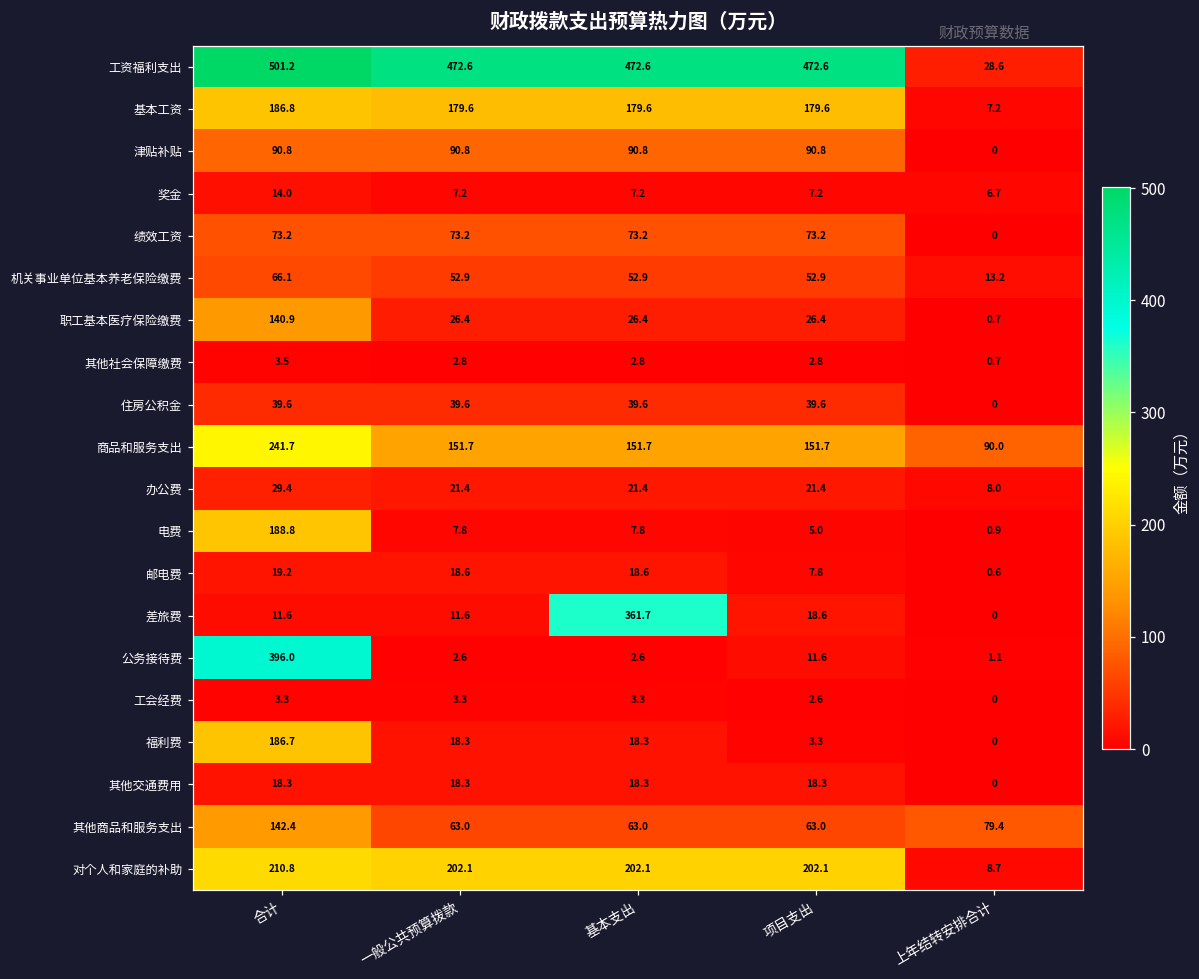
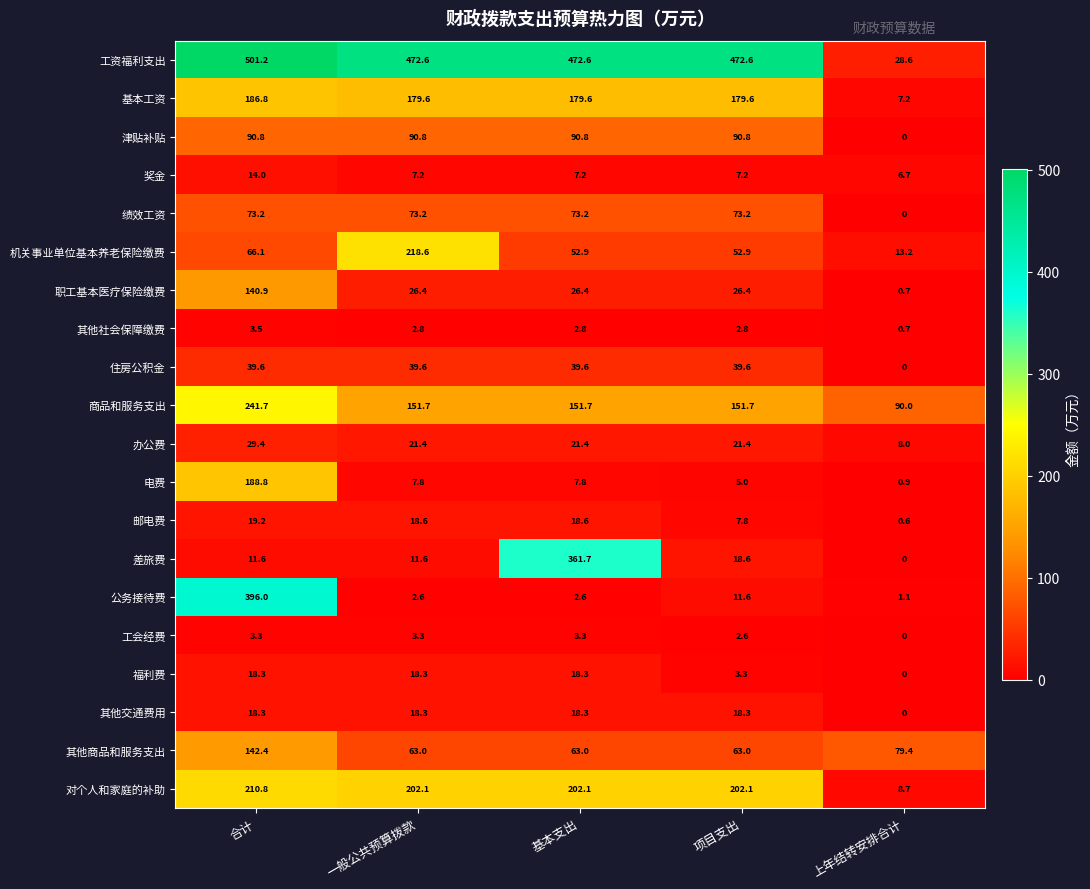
  {
    "工资福利支出": {
      "合计": 501.2,
      "一般公共预算拨款": 472.6,
      "基本支出": 472.6,
      "项目支出": 472.6,
      "上年结转安排合计": 28.6
    },
    "基本工资": {
      "合计": 186.8,
      "一般公共预算拨款": 179.6,
      "基本支出": 179.6,
      "项目支出": 179.6,
      "上年结转安排合计": 7.2
    },
    "津贴补贴": {
      "合计": 90.8,
      "一般公共预算拨款": 90.8,
      "基本支出": 90.8,
      "项目支出": 90.8,
      "上年结转安排合计": 0
    },
    "奖金": {
      "合计": 14.0,
      "一般公共预算拨款": 7.2,
      "基本支出": 7.2,
      "项目支出": 7.2,
      "上年结转安排合计": 6.7
    },
    "绩效工资": {
      "合计": 73.2,
      "一般公共预算拨款": 73.2,
      "基本支出": 73.2,
      "项目支出": 73.2,
      "上年结转安排合计": 0
    },
    "机关事业单位基本养老保险缴费": {
      "合计": 66.1,
-     "一般公共预算拨款": 52.9,
+     "一般公共预算拨款": 218.6,
      "基本支出": 52.9,
      "项目支出": 52.9,
      "上年结转安排合计": 13.2
    },
    "职工基本医疗保险缴费": {
      "合计": 140.9,
      "一般公共预算拨款": 26.4,
      "基本支出": 26.4,
      "项目支出": 26.4,
      "上年结转安排合计": 0.7
    },
    "其他社会保障缴费": {
      "合计": 3.5,
      "一般公共预算拨款": 2.8,
      "基本支出": 2.8,
      "项目支出": 2.8,
      "上年结转安排合计": 0.7
    },
    "住房公积金": {
      "合计": 39.6,
      "一般公共预算拨款": 39.6,
      "基本支出": 39.6,
      "项目支出": 39.6,
      "上年结转安排合计": 0
    },
    "商品和服务支出": {
      "合计": 241.7,
      "一般公共预算拨款": 151.7,
      "基本支出": 151.7,
      "项目支出": 151.7,
      "上年结转安排合计": 90.0
    },
    "办公费": {
      "合计": 29.4,
      "一般公共预算拨款": 21.4,
      "基本支出": 21.4,
      "项目支出": 21.4,
      "上年结转安排合计": 8.0
    },
    "电费": {
      "合计": 188.8,
      "一般公共预算拨款": 7.8,
      "基本支出": 7.8,
      "项目支出": 5.0,
      "上年结转安排合计": 0.9
    },
    "邮电费": {
      "合计": 19.2,
      "一般公共预算拨款": 18.6,
      "基本支出": 18.6,
      "项目支出": 7.8,
      "上年结转安排合计": 0.6
    },
    "差旅费": {
      "合计": 11.6,
      "一般公共预算拨款": 11.6,
      "基本支出": 361.7,
      "项目支出": 18.6,
      "上年结转安排合计": 0
    },
    "公务接待费": {
      "合计": 396.0,
      "一般公共预算拨款": 2.6,
      "基本支出": 2.6,
      "项目支出": 11.6,
      "上年结转安排合计": 1.1
    },
    "工会经费": {
      "合计": 3.3,
      "一般公共预算拨款": 3.3,
      "基本支出": 3.3,
      "项目支出": 2.6,
      "上年结转安排合计": 0
    },
    "福利费": {
-     "合计": 186.7,
+     "合计": 18.3,
      "一般公共预算拨款": 18.3,
      "基本支出": 18.3,
      "项目支出": 3.3,
      "上年结转安排合计": 0
    },
    "其他交通费用": {
      "合计": 18.3,
      "一般公共预算拨款": 18.3,
      "基本支出": 18.3,
      "项目支出": 18.3,
      "上年结转安排合计": 0
    },
    "其他商品和服务支出": {
      "合计": 142.4,
      "一般公共预算拨款": 63.0,
      "基本支出": 63.0,
      "项目支出": 63.0,
      "上年结转安排合计": 79.4
    },
    "对个人和家庭的补助": {
      "合计": 210.8,
      "一般公共预算拨款": 202.1,
      "基本支出": 202.1,
      "项目支出": 202.1,
      "上年结转安排合计": 8.7
    }
  }
